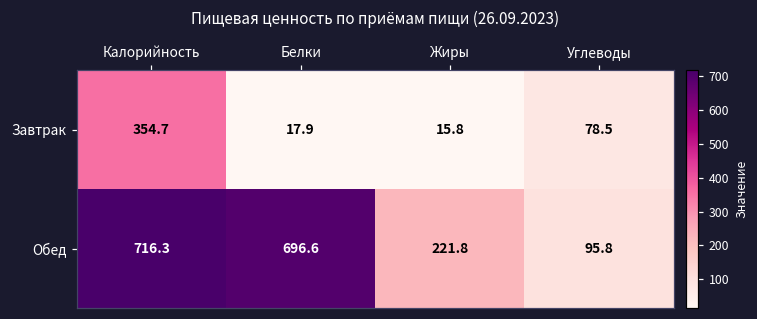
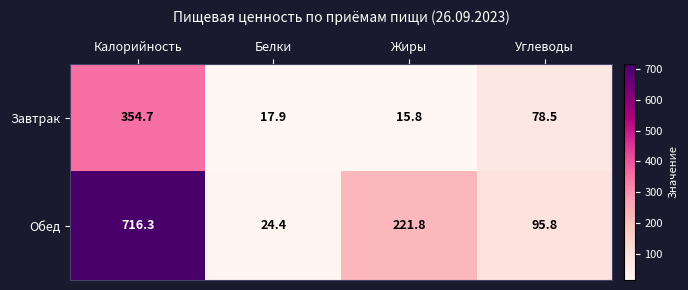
  {
    "Завтрак": {
      "Калорийность": 354.7,
      "Белки": 17.9,
      "Жиры": 15.8,
      "Углеводы": 78.5
    },
    "Обед": {
      "Калорийность": 716.3,
-     "Белки": 696.6,
+     "Белки": 24.4,
      "Жиры": 221.8,
      "Углеводы": 95.8
    }
  }
